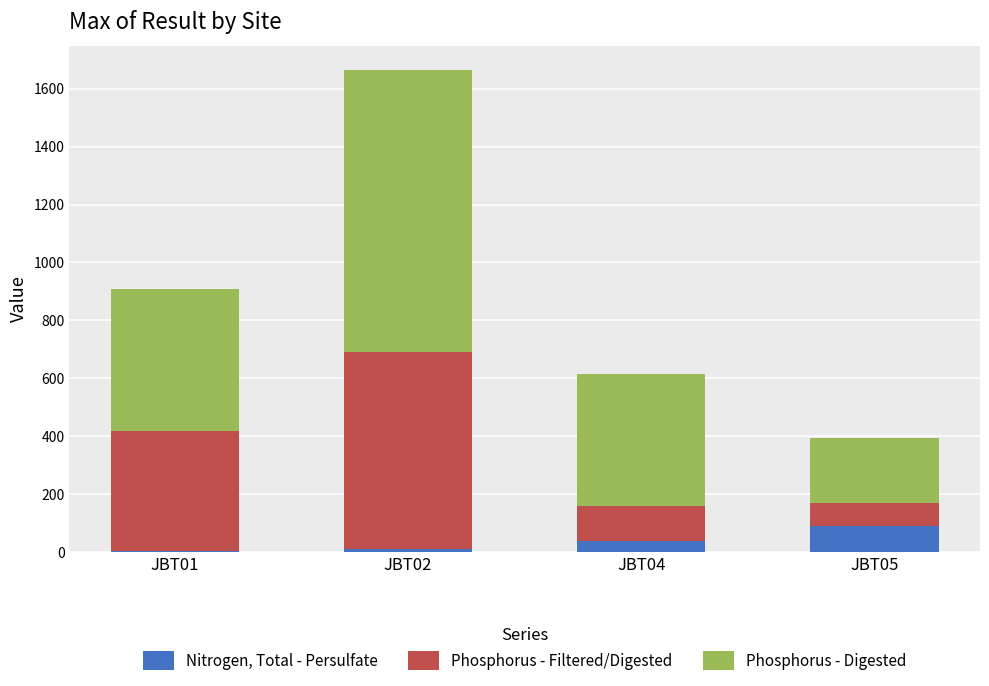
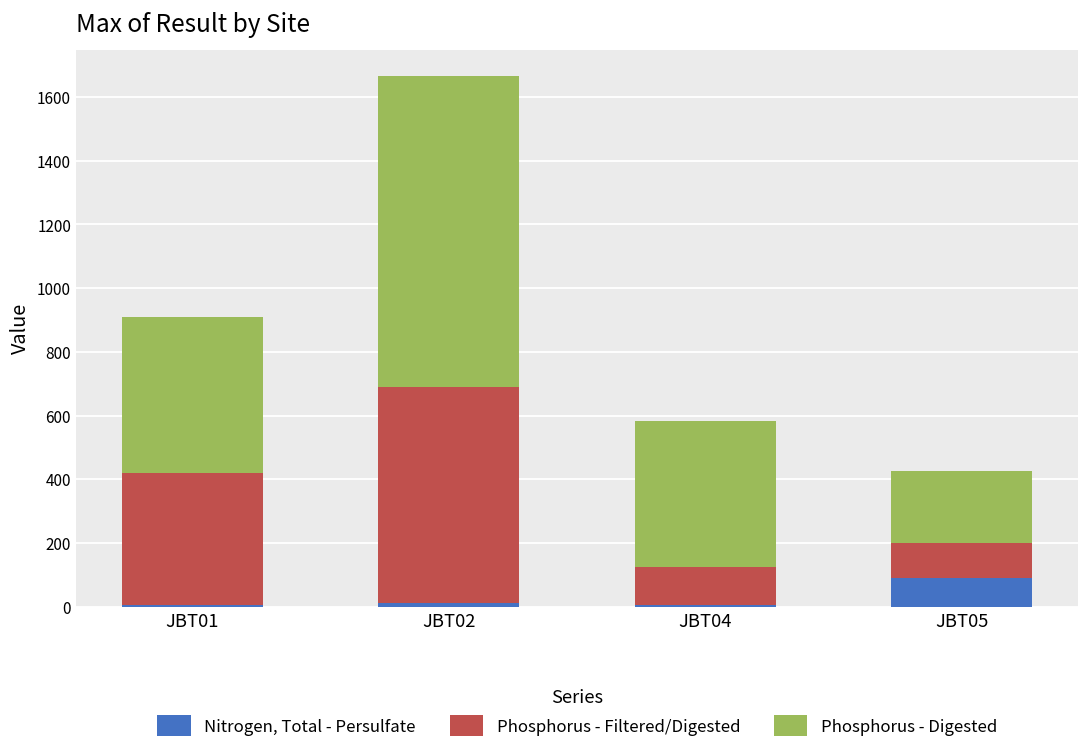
  {
    "Nitrogen, Total - Persulfate": {
      "JBT02": 10,
-     "JBT04": 40,
+     "JBT04": 10,
      "JBT05": 90
    },
    "Phosphorus - Filtered/Digested": {
      "JBT01": 410,
      "JBT02": 680,
      "JBT04": 120,
-     "JBT05": 80
+     "JBT05": 110
    },
    "Phosphorus - Digested": {
      "JBT01": 490,
      "JBT02": 980,
      "JBT04": 460,
      "JBT05": 230
    }
  }
